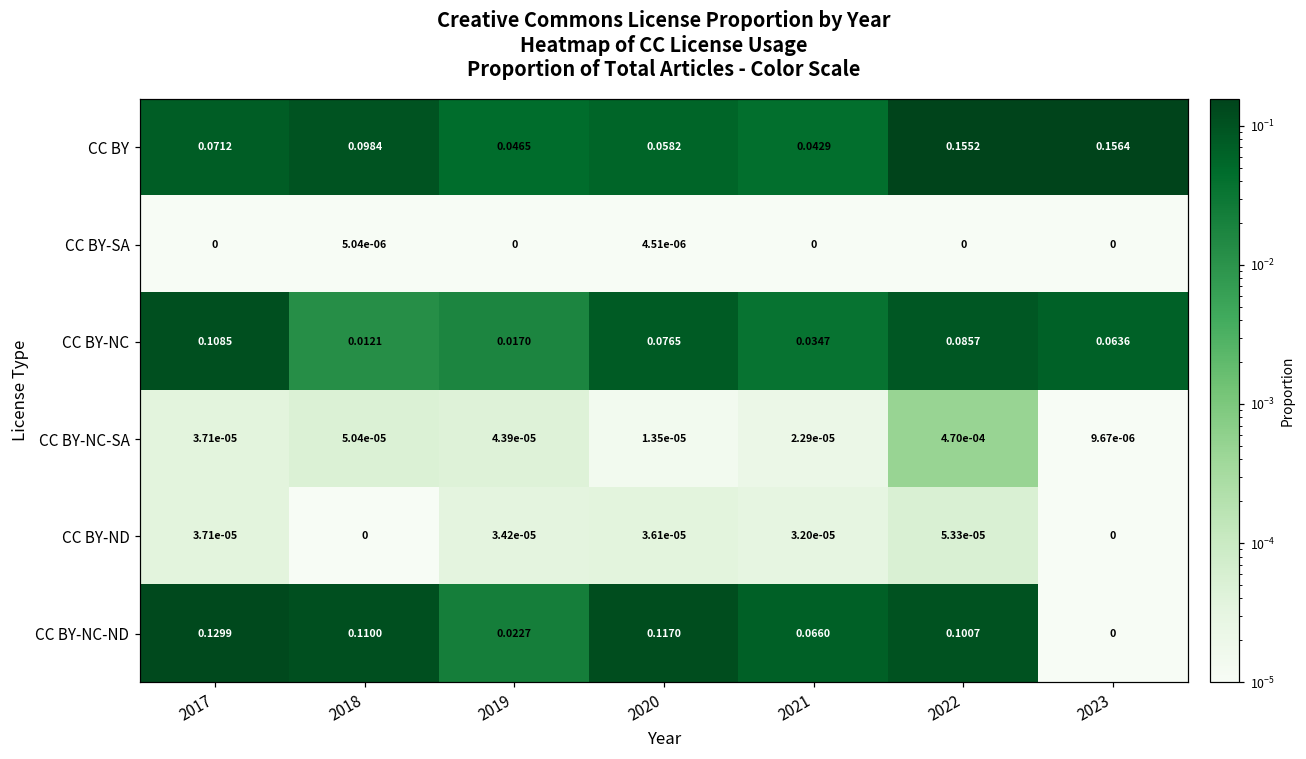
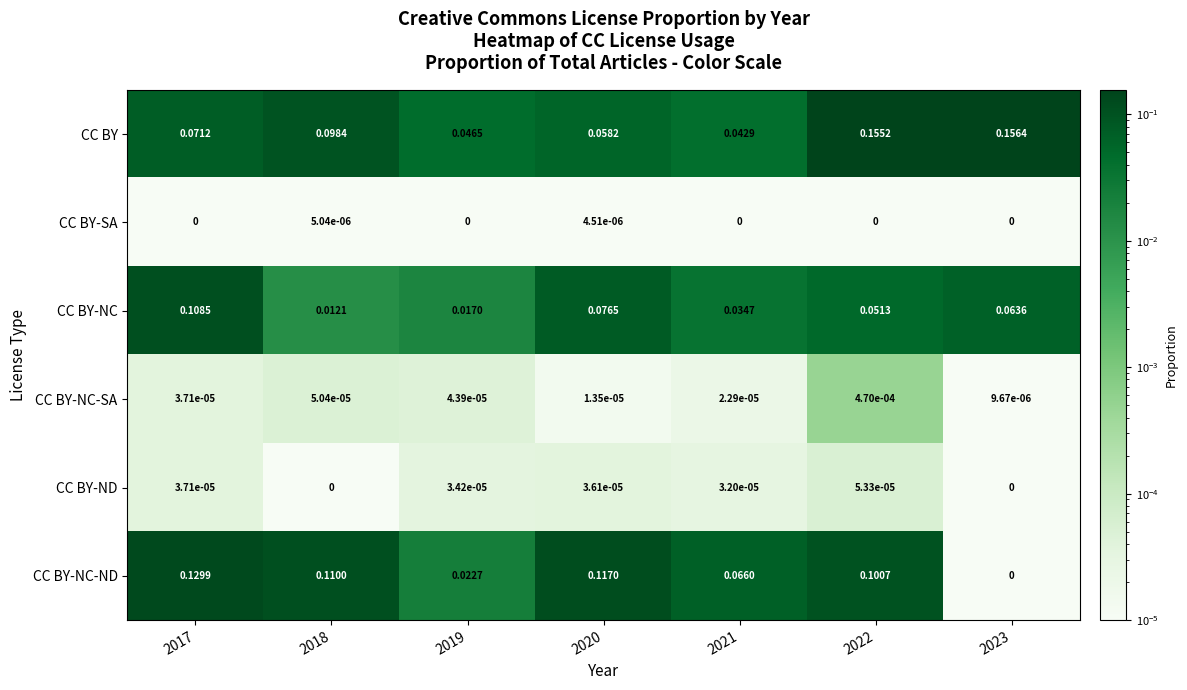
  {
    "CC BY": {
      "2017": "0.0712",
      "2018": "0.0984",
      "2019": "0.0465",
      "2020": "0.0582",
      "2021": "0.0429",
      "2022": "0.1552",
      "2023": "0.1564"
    },
    "CC BY-SA": {
      "2017": "0",
      "2018": "5.04e-06",
      "2019": "0",
      "2020": "4.51e-06",
      "2021": "0",
      "2022": "0",
      "2023": "0"
    },
    "CC BY-NC": {
      "2017": "0.1085",
      "2018": "0.0121",
      "2019": "0.0170",
      "2020": "0.0765",
      "2021": "0.0347",
-     "2022": "0.0857",
+     "2022": "0.0513",
      "2023": "0.0636"
    },
    "CC BY-NC-SA": {
      "2017": "3.71e-05",
      "2018": "5.04e-05",
      "2019": "4.39e-05",
      "2020": "1.35e-05",
      "2021": "2.29e-05",
      "2022": "4.70e-04",
      "2023": "9.67e-06"
    },
    "CC BY-ND": {
      "2017": "3.71e-05",
      "2018": "0",
      "2019": "3.42e-05",
      "2020": "3.61e-05",
      "2021": "3.20e-05",
      "2022": "5.33e-05",
      "2023": "0"
    },
    "CC BY-NC-ND": {
      "2017": "0.1299",
      "2018": "0.1100",
      "2019": "0.0227",
      "2020": "0.1170",
      "2021": "0.0660",
      "2022": "0.1007",
      "2023": "0"
    }
  }
